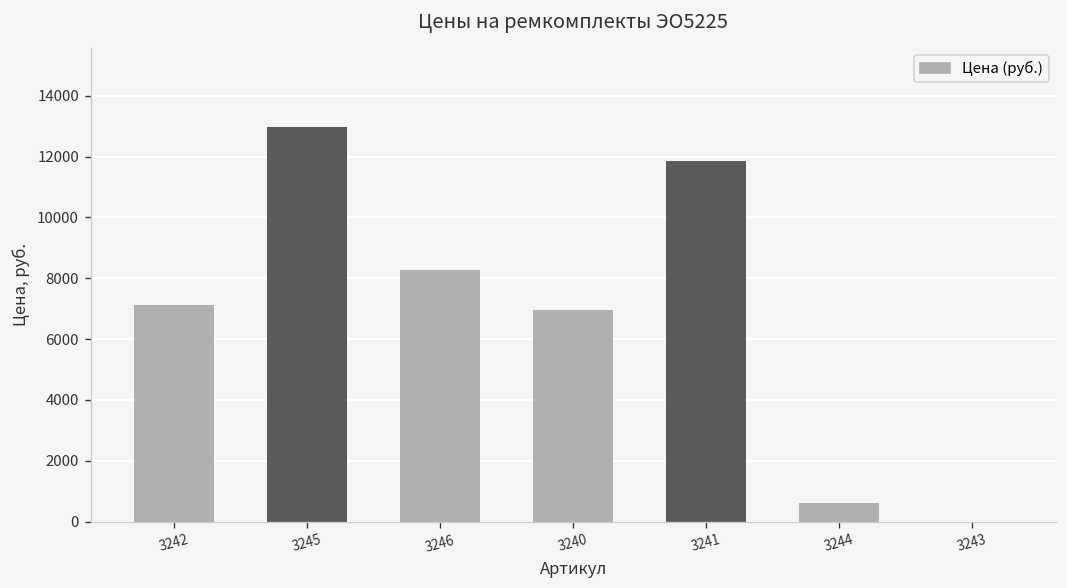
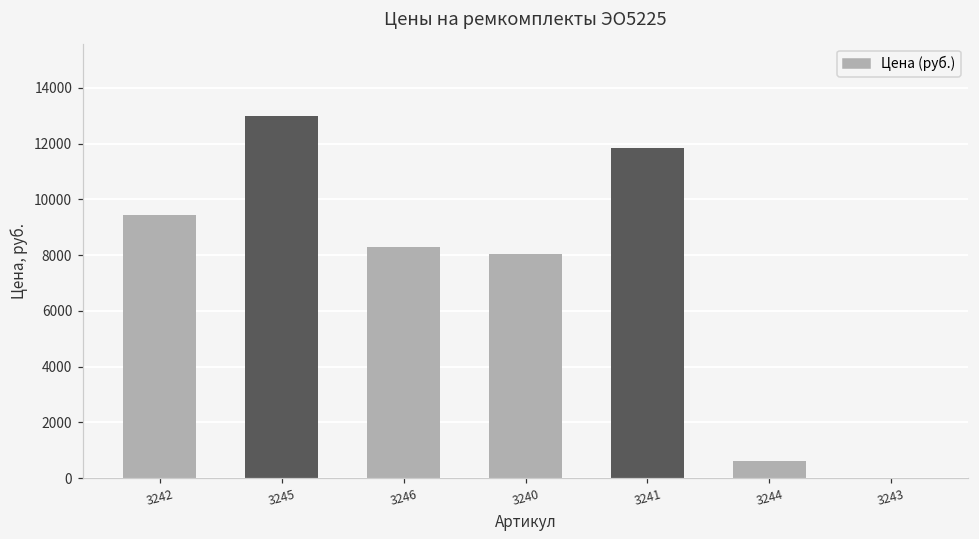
  {
-   "3242": 7100,
+   "3242": 9400,
    "3245": 13000,
    "3246": 8300,
-   "3240": 6900,
+   "3240": 8000,
    "3241": 11900,
    "3244": 600,
    "3243": 0
  }
